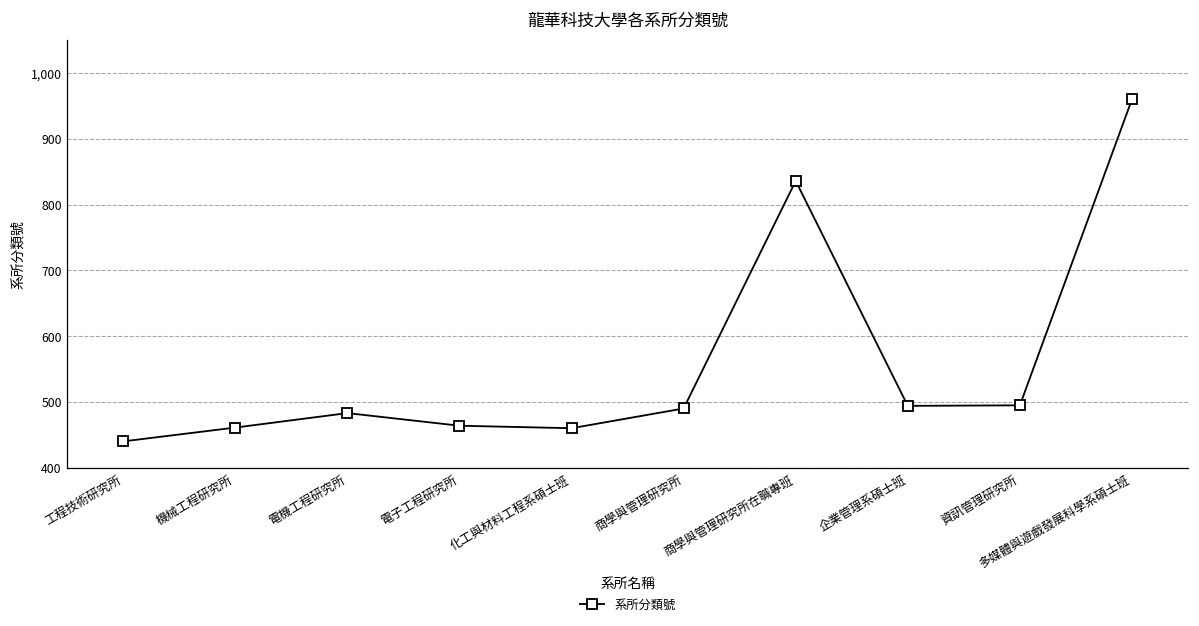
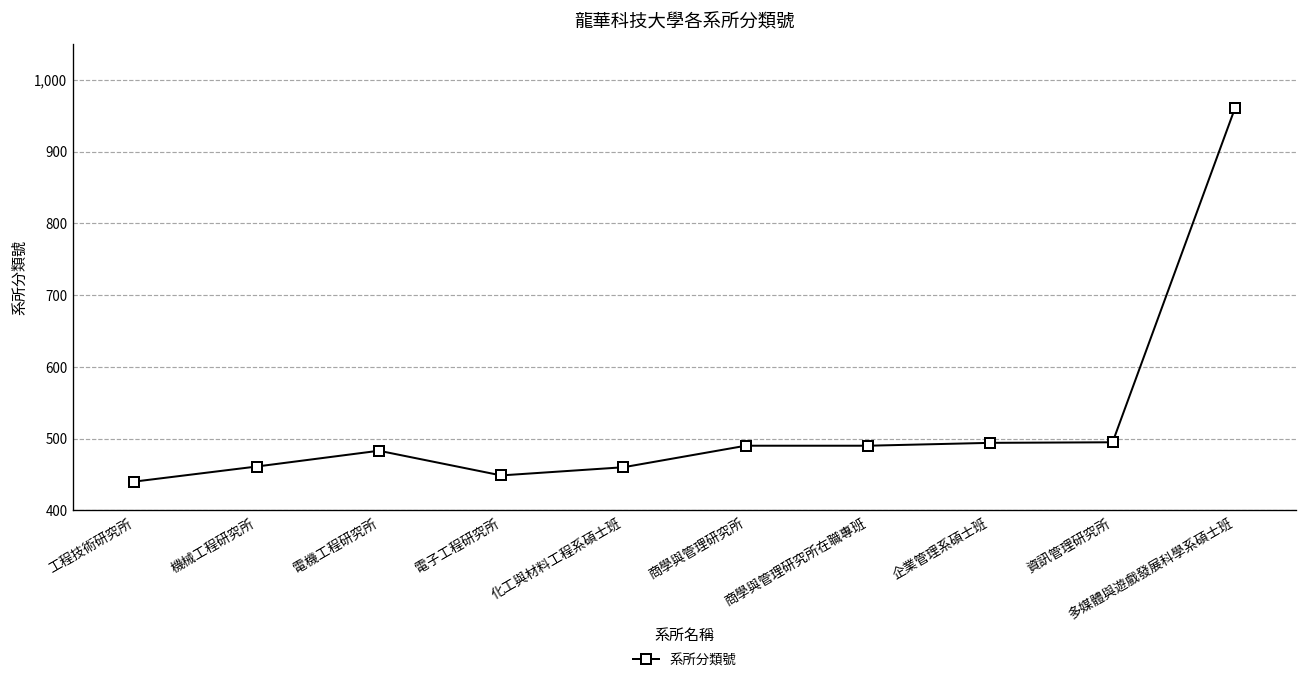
  {
    "工程技術研究所": 440,
    "機械工程研究所": 460,
    "電機工程研究所": 480,
-   "電子工程研究所": 460,
+   "電子工程研究所": 450,
    "化工與材料工程系碩士班": 460,
    "商學與管理研究所": 490,
-   "商學與管理研究所在職專班": 840,
+   "商學與管理研究所在職專班": 490,
    "企業管理系碩士班": 490,
    "資訊管理研究所": 490,
    "多媒體與遊戲發展科學系碩士班": 960
  }
